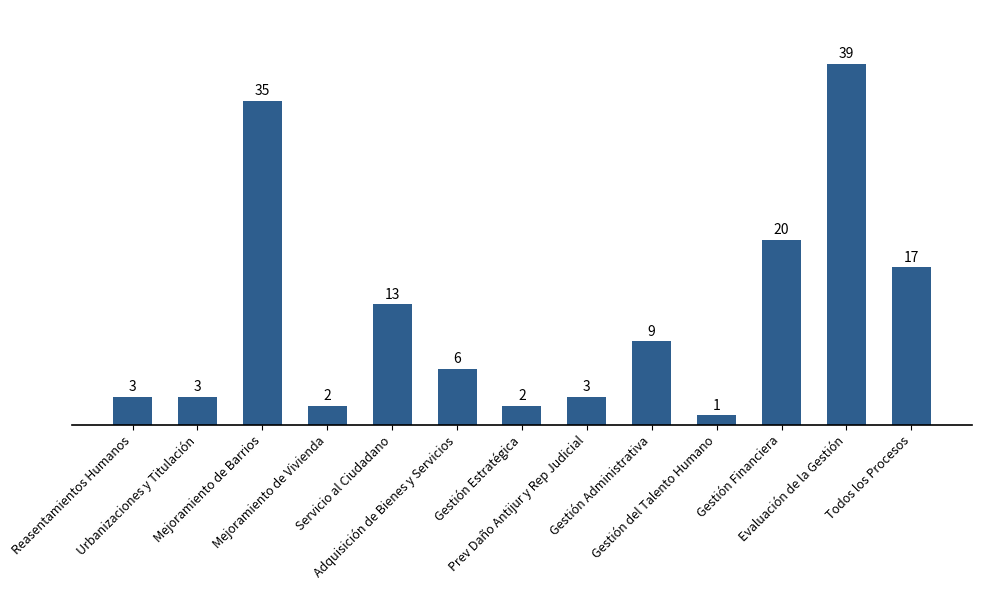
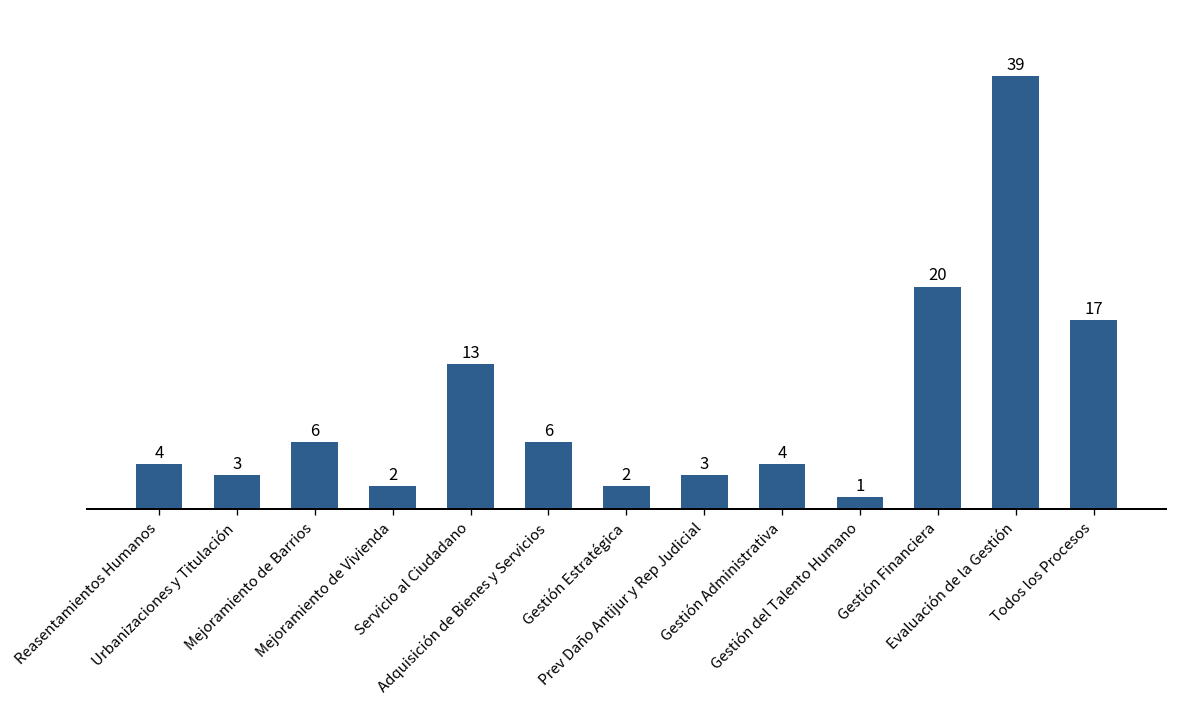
  {
-   "Reasentamientos Humanos": 3,
+   "Reasentamientos Humanos": 4,
    "Urbanizaciones y Titulación": 3,
-   "Mejoramiento de Barrios": 35,
+   "Mejoramiento de Barrios": 6,
    "Mejoramiento de Vivienda": 2,
    "Servicio al Ciudadano": 13,
    "Adquisición de Bienes y Servicios": 6,
    "Gestión Estratégica": 2,
    "Prev Daño Antijur y Rep Judicial": 3,
-   "Gestión Administrativa": 9,
+   "Gestión Administrativa": 4,
    "Gestión del Talento Humano": 1,
    "Gestión Financiera": 20,
    "Evaluación de la Gestión": 39,
    "Todos los Procesos": 17
  }
